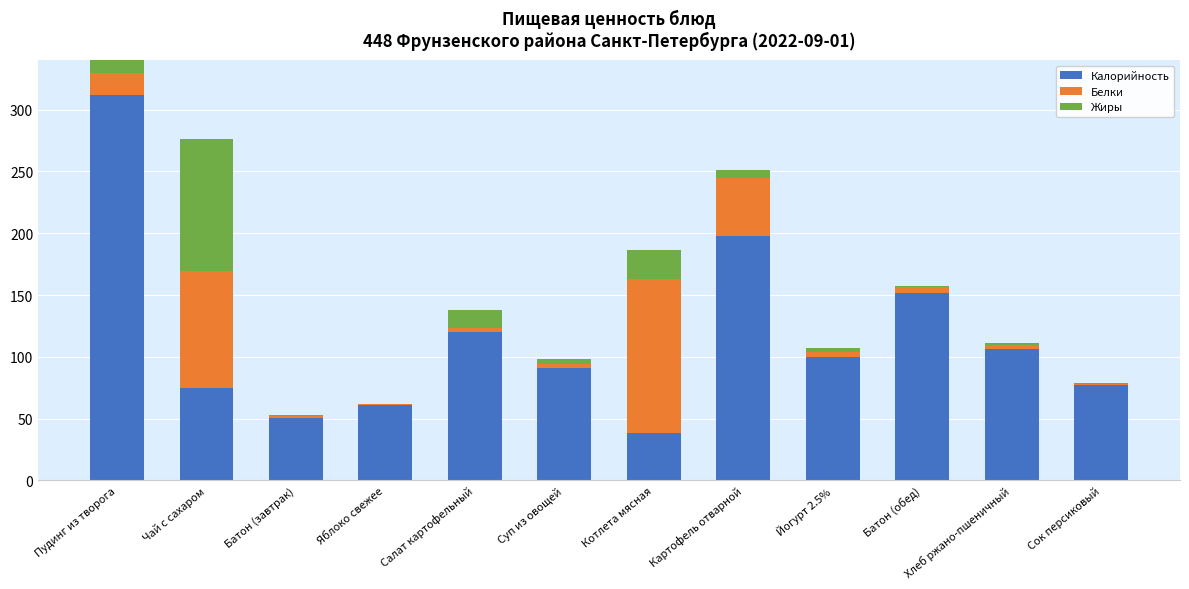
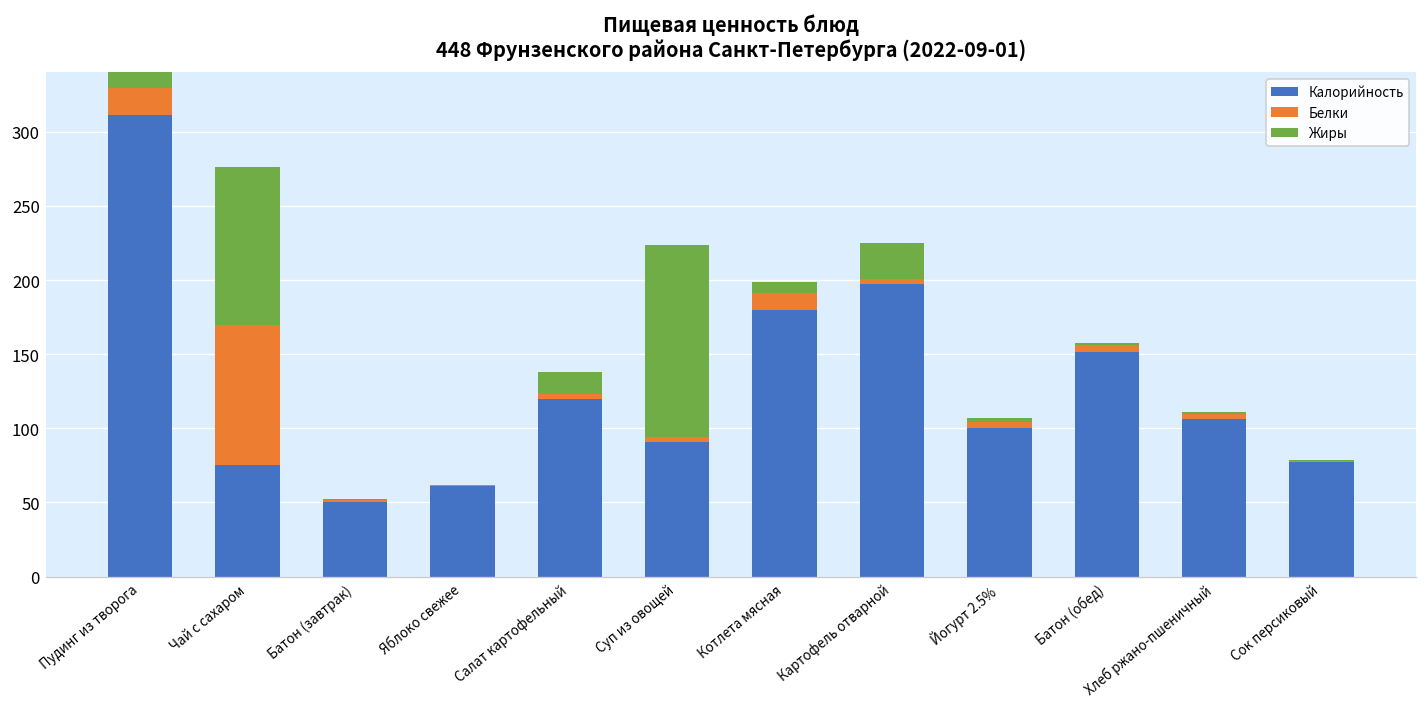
  {
    "Калорийность": {
      "Пудинг из творога": 312,
      "Чай с сахаром": 75,
      "Батон (завтрак)": 51,
      "Яблоко свежее": 61,
      "Салат картофельный": 120,
      "Суп из овощей": 91,
-     "Котлета мясная": 38,
+     "Котлета мясная": 180,
      "Картофель отварной": 198,
      "Йогурт 2.5%": 100,
      "Батон (обед)": 152,
      "Хлеб ржано-пшеничный": 106,
      "Сок персиковый": 77
    },
    "Белки": {
      "Пудинг из творога": 18,
      "Чай с сахаром": 95,
      "Салат картофельный": 3,
      "Суп из овощей": 3,
-     "Котлета мясная": 125,
-     "Картофель отварной": 47,
+     "Котлета мясная": 11,
+     "Картофель отварной": 3,
      "Йогурт 2.5%": 4,
      "Батон (обед)": 4,
      "Хлеб ржано-пшеничный": 4
    },
    "Жиры": {
      "Чай с сахаром": 107,
      "Салат картофельный": 15,
-     "Суп из овощей": 4,
-     "Котлета мясная": 23,
-     "Картофель отварной": 6,
+     "Суп из овощей": 130,
+     "Котлета мясная": 7,
+     "Картофель отварной": 24,
      "Йогурт 2.5%": 3
    }
  }
